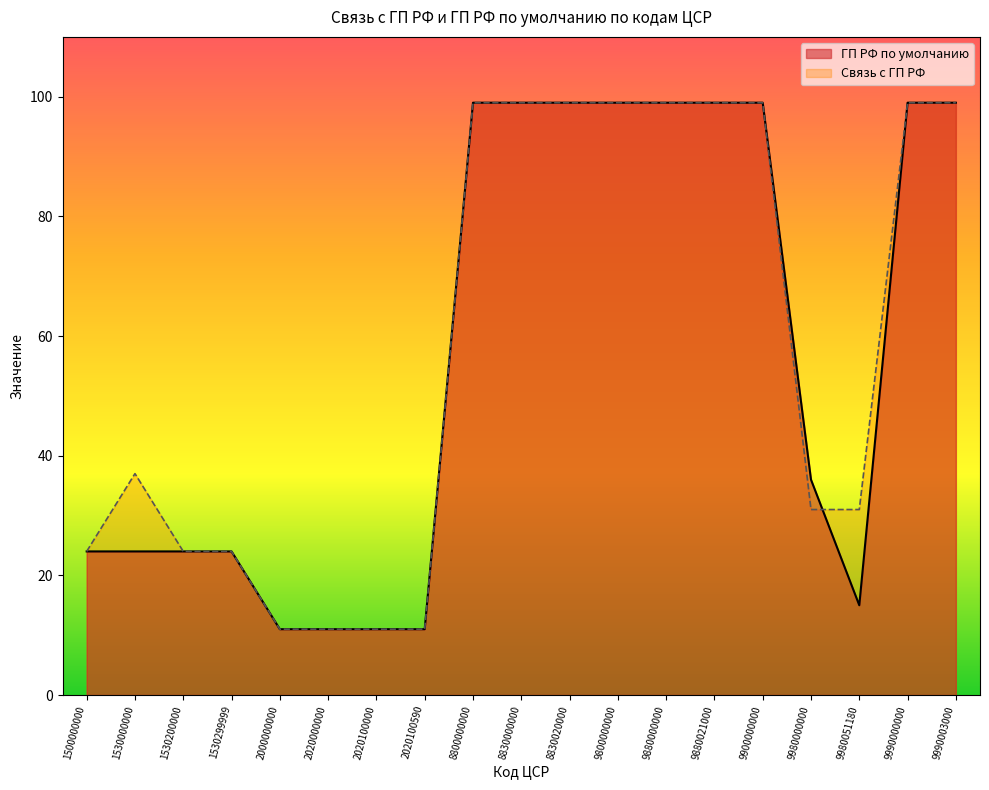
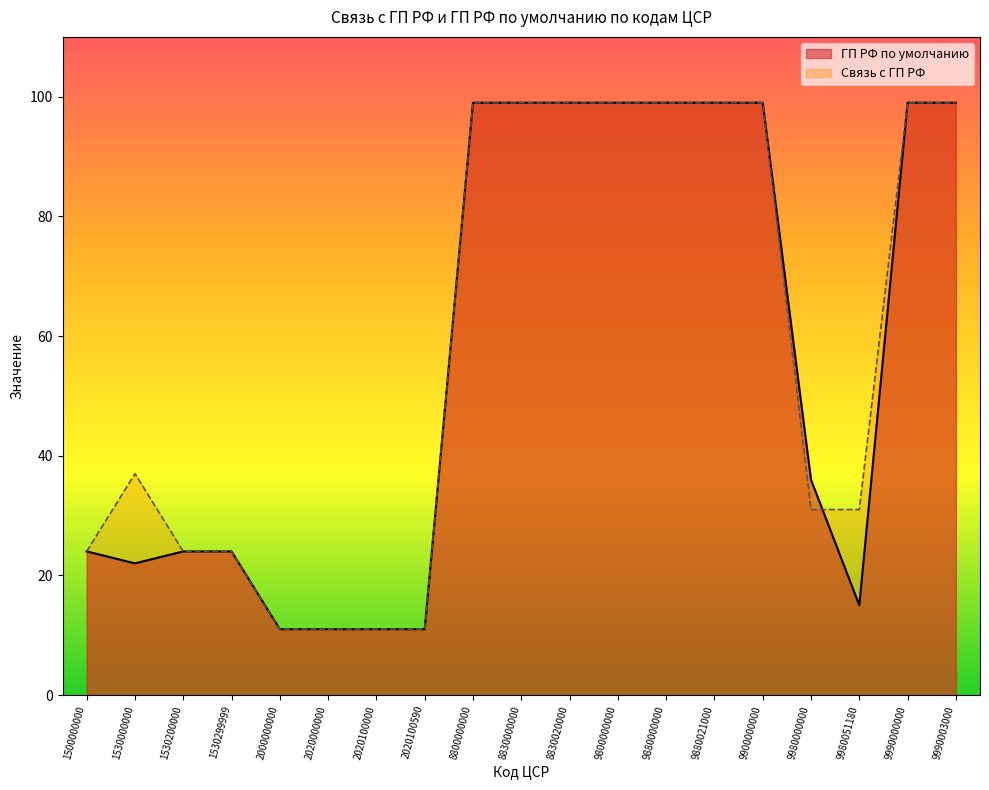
  {
    "ГП РФ по умолчанию": {
-     "1530000000": 24,
+     "1530000000": 22,
      "9980000000": 36,
      "9980051180": 15
    },
    "Связь с ГП РФ": {
      "1530000000": 37,
      "9980000000": 31,
      "9980051180": 31
    }
  }
